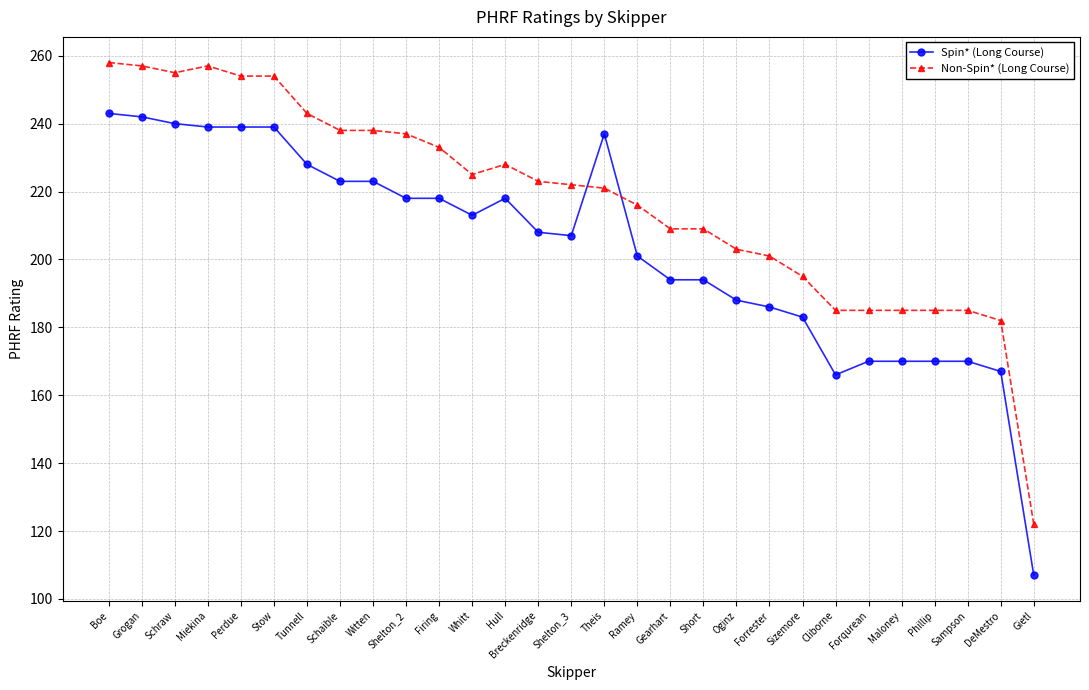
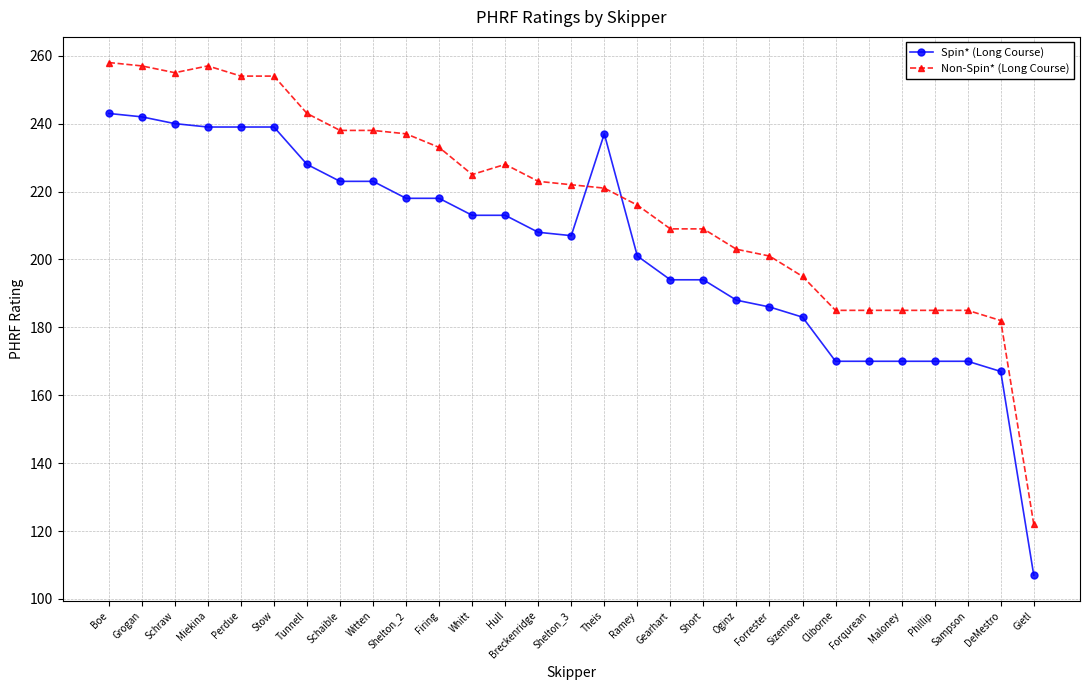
  {
    "Spin* (Long Course)": {
      "Boe": 243,
      "Grogan": 242,
      "Schraw": 240,
      "Miekina": 239,
      "Perdue": 239,
      "Stow": 239,
      "Tunnell": 228,
      "Schaible": 223,
      "Witten": 223,
      "Shelton_2": 218,
      "Firing": 218,
      "Whitt": 213,
-     "Hull": 218,
+     "Hull": 213,
      "Breckenridge": 208,
      "Shelton_3": 207,
      "Theis": 237,
      "Ramey": 201,
      "Gearhart": 194,
      "Short": 194,
      "Oginz": 188,
      "Forrester": 186,
      "Sizemore": 183,
-     "Cliborne": 166,
+     "Cliborne": 170,
      "Forqurean": 170,
      "Maloney": 170,
      "Phillip": 170,
      "Sampson": 170,
      "DeMestro": 167,
      "Gietl": 107
    },
    "Non-Spin* (Long Course)": {
      "Boe": 258,
      "Grogan": 257,
      "Schraw": 255,
      "Miekina": 257,
      "Perdue": 254,
      "Stow": 254,
      "Tunnell": 243,
      "Schaible": 238,
      "Witten": 238,
      "Shelton_2": 237,
      "Firing": 233,
      "Whitt": 225,
      "Hull": 228,
      "Breckenridge": 223,
      "Shelton_3": 222,
      "Theis": 221,
      "Ramey": 216,
      "Gearhart": 209,
      "Short": 209,
      "Oginz": 203,
      "Forrester": 201,
      "Sizemore": 195,
      "Cliborne": 185,
      "Forqurean": 185,
      "Maloney": 185,
      "Phillip": 185,
      "Sampson": 185,
      "DeMestro": 182,
      "Gietl": 122
    }
  }
